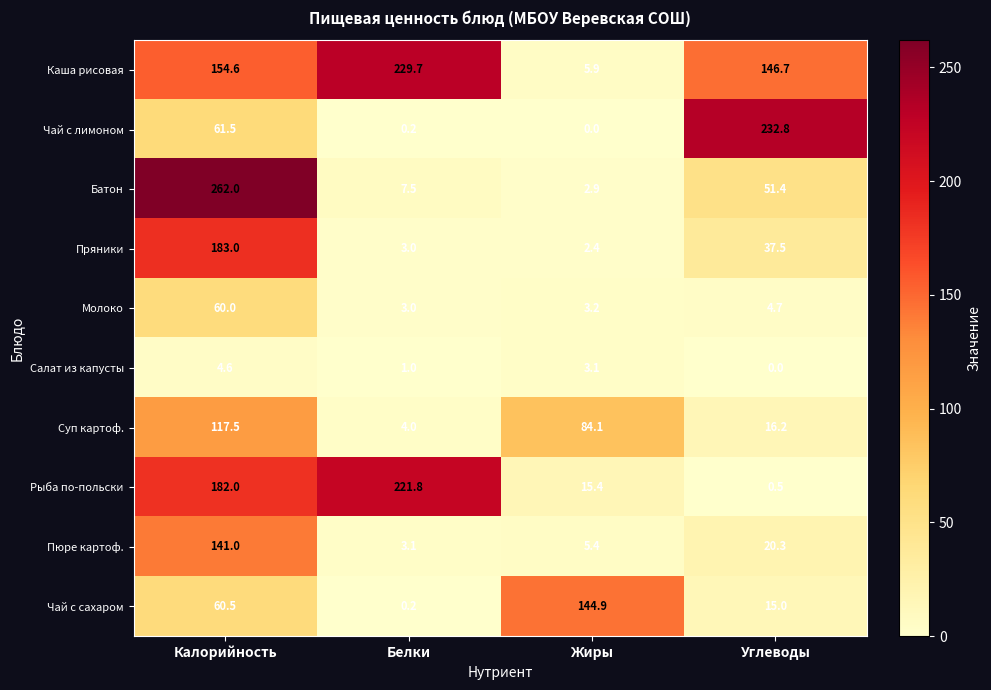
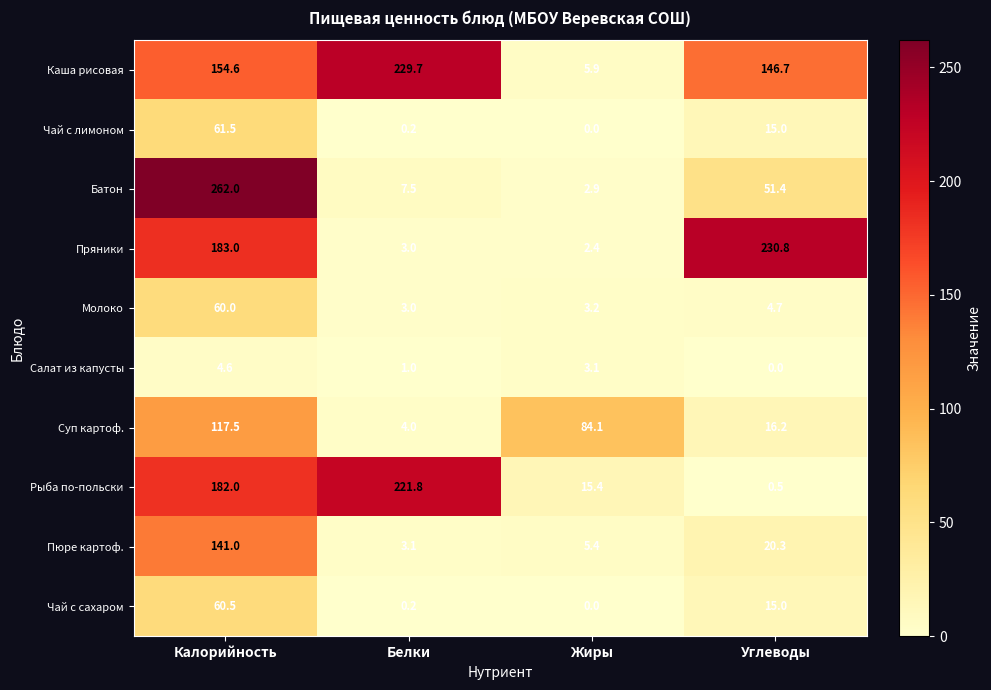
  {
    "Каша рисовая": {
      "Калорийность": 154.6,
      "Белки": 229.7,
      "Жиры": 5.9,
      "Углеводы": 146.7
    },
    "Чай с лимоном": {
      "Калорийность": 61.5,
      "Белки": 0.2,
      "Жиры": 0.0,
-     "Углеводы": 232.8
+     "Углеводы": 15.0
    },
    "Батон": {
      "Калорийность": 262.0,
      "Белки": 7.5,
      "Жиры": 2.9,
      "Углеводы": 51.4
    },
    "Пряники": {
      "Калорийность": 183.0,
      "Белки": 3.0,
      "Жиры": 2.4,
-     "Углеводы": 37.5
+     "Углеводы": 230.8
    },
    "Молоко": {
      "Калорийность": 60.0,
      "Белки": 3.0,
      "Жиры": 3.2,
      "Углеводы": 4.7
    },
    "Салат из капусты": {
      "Калорийность": 4.6,
      "Белки": 1.0,
      "Жиры": 3.1,
      "Углеводы": 0.0
    },
    "Суп картоф.": {
      "Калорийность": 117.5,
      "Белки": 4.0,
      "Жиры": 84.1,
      "Углеводы": 16.2
    },
    "Рыба по-польски": {
      "Калорийность": 182.0,
      "Белки": 221.8,
      "Жиры": 15.4,
      "Углеводы": 0.5
    },
    "Пюре картоф.": {
      "Калорийность": 141.0,
      "Белки": 3.1,
      "Жиры": 5.4,
      "Углеводы": 20.3
    },
    "Чай с сахаром": {
      "Калорийность": 60.5,
      "Белки": 0.2,
-     "Жиры": 144.9,
+     "Жиры": 0.0,
      "Углеводы": 15.0
    }
  }
